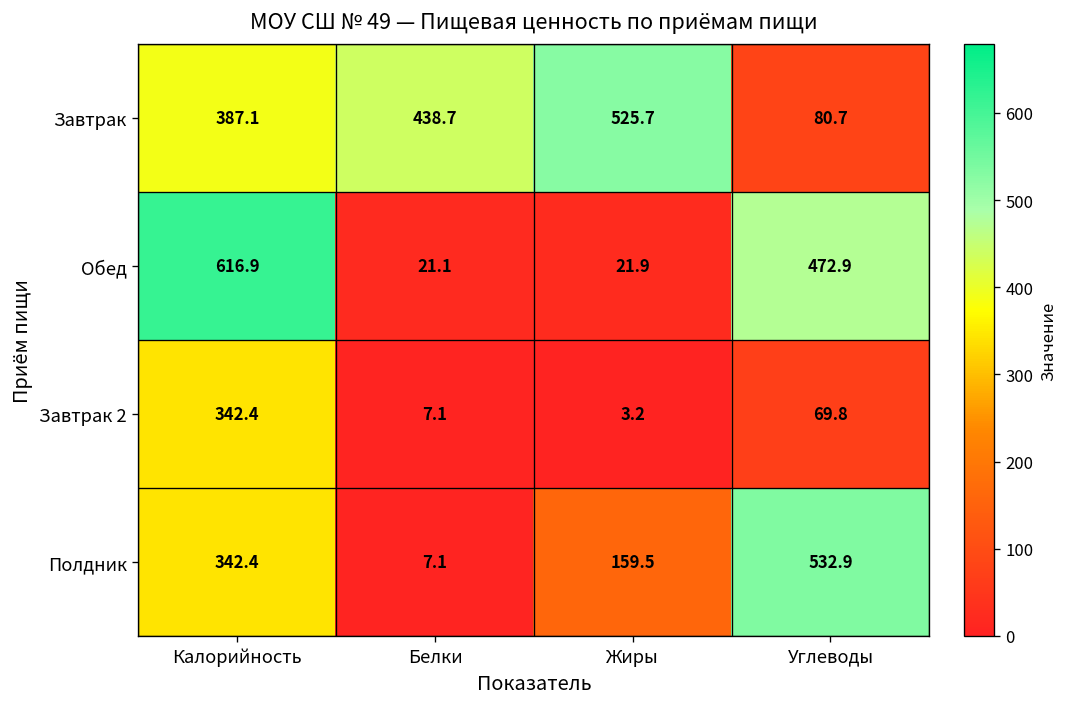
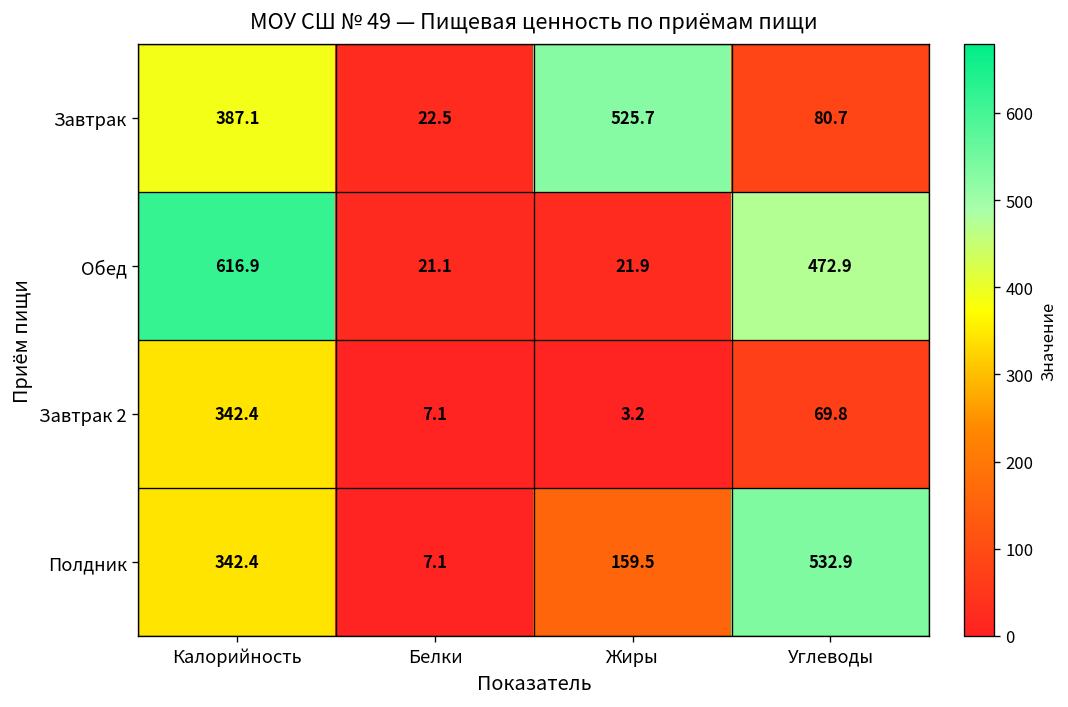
  {
    "Завтрак": {
      "Калорийность": 387.1,
-     "Белки": 438.7,
+     "Белки": 22.5,
      "Жиры": 525.7,
      "Углеводы": 80.7
    },
    "Обед": {
      "Калорийность": 616.9,
      "Белки": 21.1,
      "Жиры": 21.9,
      "Углеводы": 472.9
    },
    "Завтрак 2": {
      "Калорийность": 342.4,
      "Белки": 7.1,
      "Жиры": 3.2,
      "Углеводы": 69.8
    },
    "Полдник": {
      "Калорийность": 342.4,
      "Белки": 7.1,
      "Жиры": 159.5,
      "Углеводы": 532.9
    }
  }
